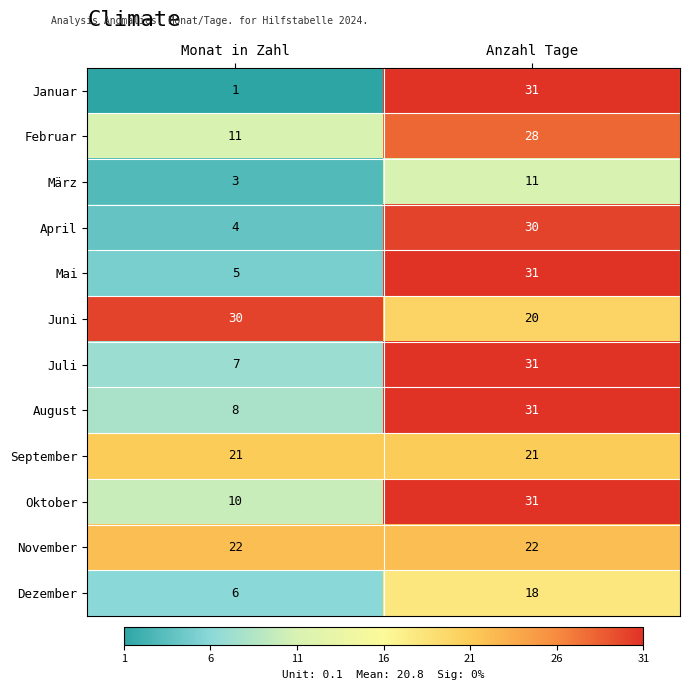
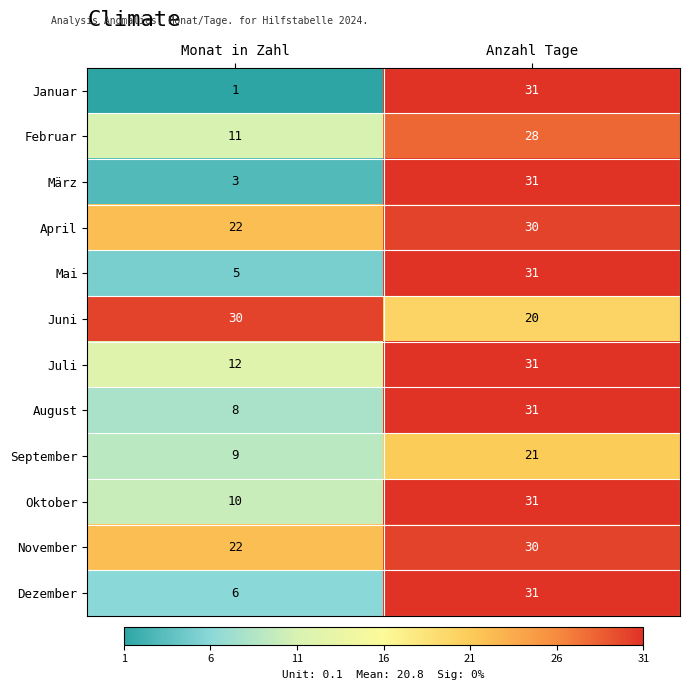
  {
    "Januar": {
      "Monat in Zahl": 1,
      "Anzahl Tage": 31
    },
    "Februar": {
      "Monat in Zahl": 11,
      "Anzahl Tage": 28
    },
    "März": {
      "Monat in Zahl": 3,
-     "Anzahl Tage": 11
+     "Anzahl Tage": 31
    },
    "April": {
-     "Monat in Zahl": 4,
+     "Monat in Zahl": 22,
      "Anzahl Tage": 30
    },
    "Mai": {
      "Monat in Zahl": 5,
      "Anzahl Tage": 31
    },
    "Juni": {
      "Monat in Zahl": 30,
      "Anzahl Tage": 20
    },
    "Juli": {
-     "Monat in Zahl": 7,
+     "Monat in Zahl": 12,
      "Anzahl Tage": 31
    },
    "August": {
      "Monat in Zahl": 8,
      "Anzahl Tage": 31
    },
    "September": {
-     "Monat in Zahl": 21,
+     "Monat in Zahl": 9,
      "Anzahl Tage": 21
    },
    "Oktober": {
      "Monat in Zahl": 10,
      "Anzahl Tage": 31
    },
    "November": {
      "Monat in Zahl": 22,
-     "Anzahl Tage": 22
+     "Anzahl Tage": 30
    },
    "Dezember": {
      "Monat in Zahl": 6,
-     "Anzahl Tage": 18
+     "Anzahl Tage": 31
    }
  }
